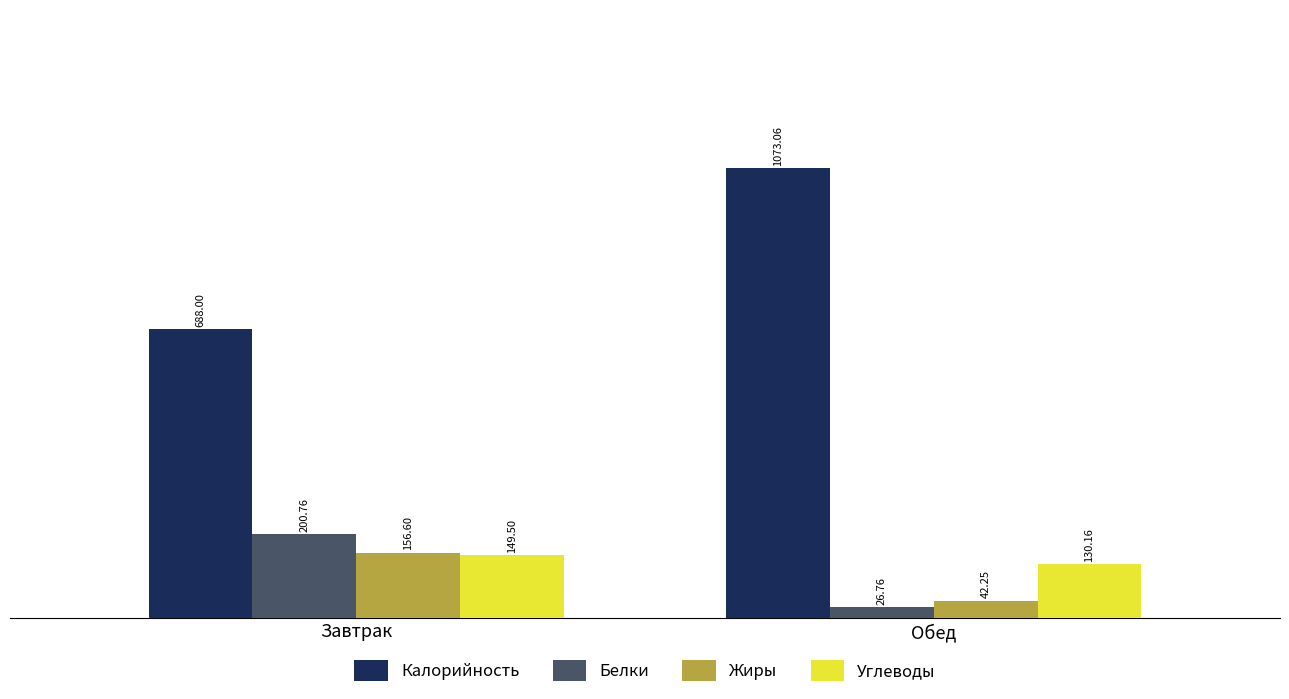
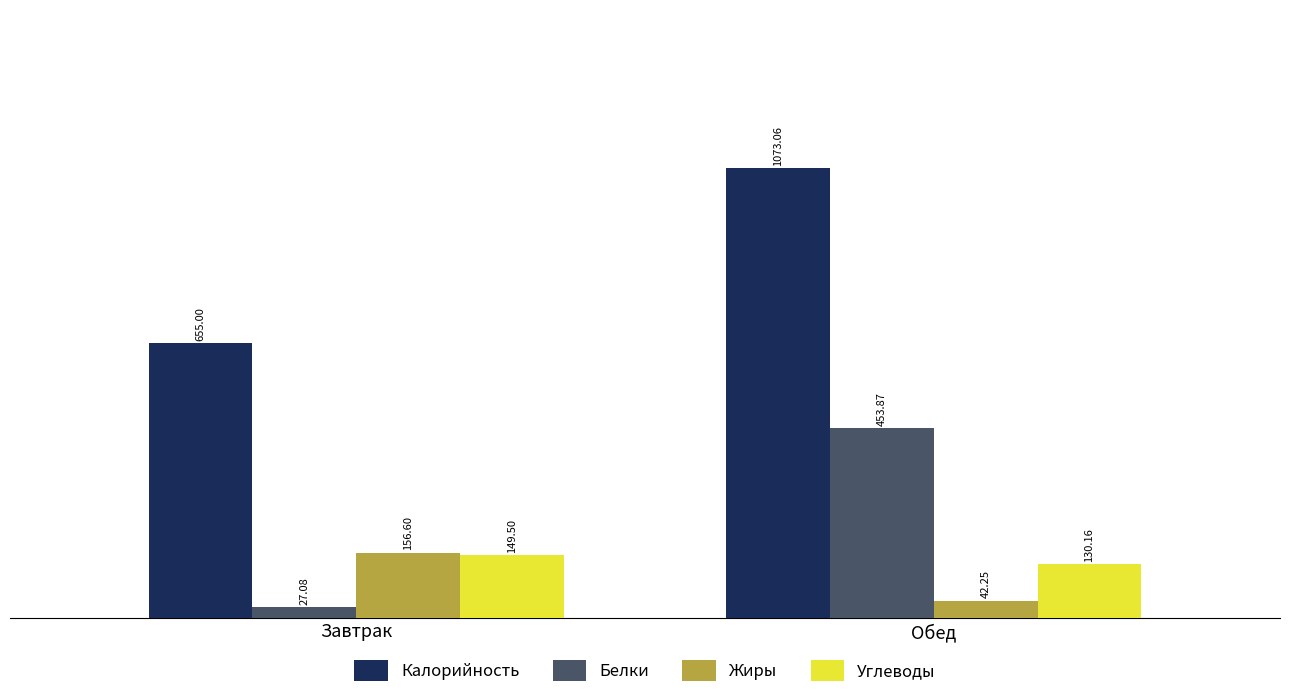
  {
    "Калорийность": {
-     "Завтрак": 688.00,
+     "Завтрак": 655.00,
      "Обед": 1073.06
    },
    "Белки": {
-     "Завтрак": 200.76,
-     "Обед": 26.76
+     "Завтрак": 27.08,
+     "Обед": 453.87
    },
    "Жиры": {
      "Завтрак": 156.60,
      "Обед": 42.25
    },
    "Углеводы": {
      "Завтрак": 149.50,
      "Обед": 130.16
    }
  }
